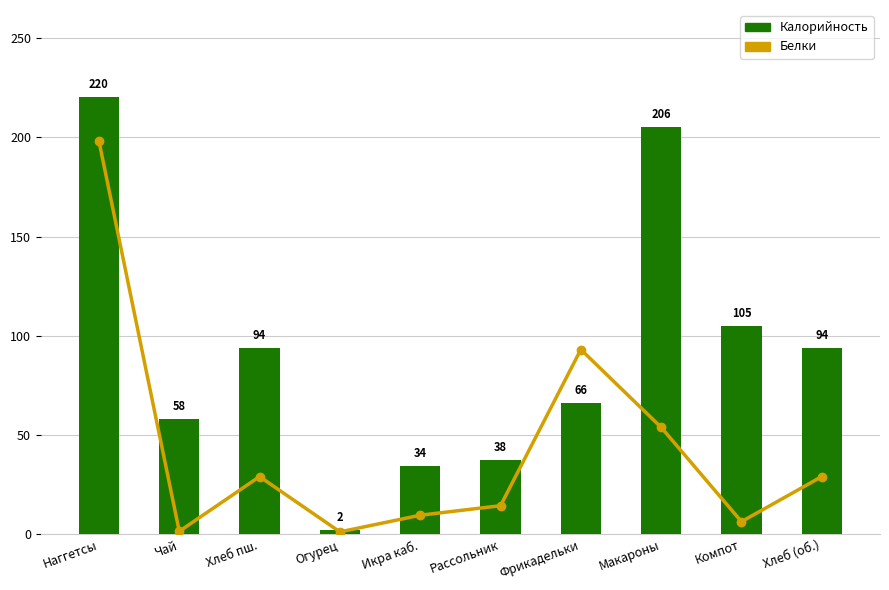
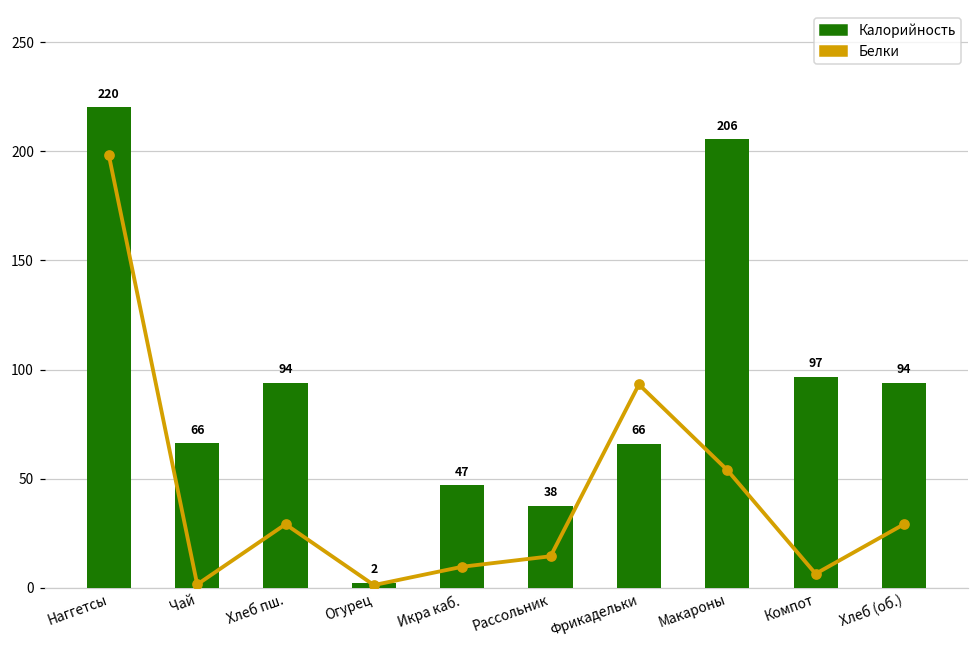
  {
    "Калорийность": {
      "Наггетсы": 220,
-     "Чай": 58,
+     "Чай": 66,
      "Хлеб пш.": 94,
      "Огурец": 2,
-     "Икра каб.": 34,
+     "Икра каб.": 47,
      "Рассольник": 38,
      "Фрикадельки": 66,
      "Макароны": 206,
-     "Компот": 105,
+     "Компот": 97,
      "Хлеб (об.)": 94
    }
  }
